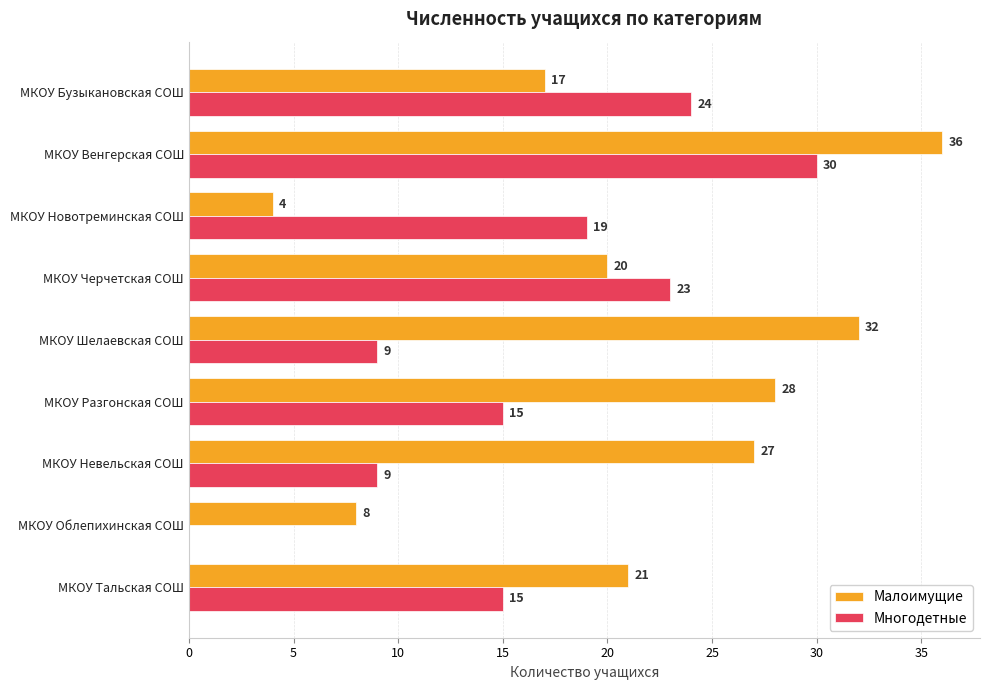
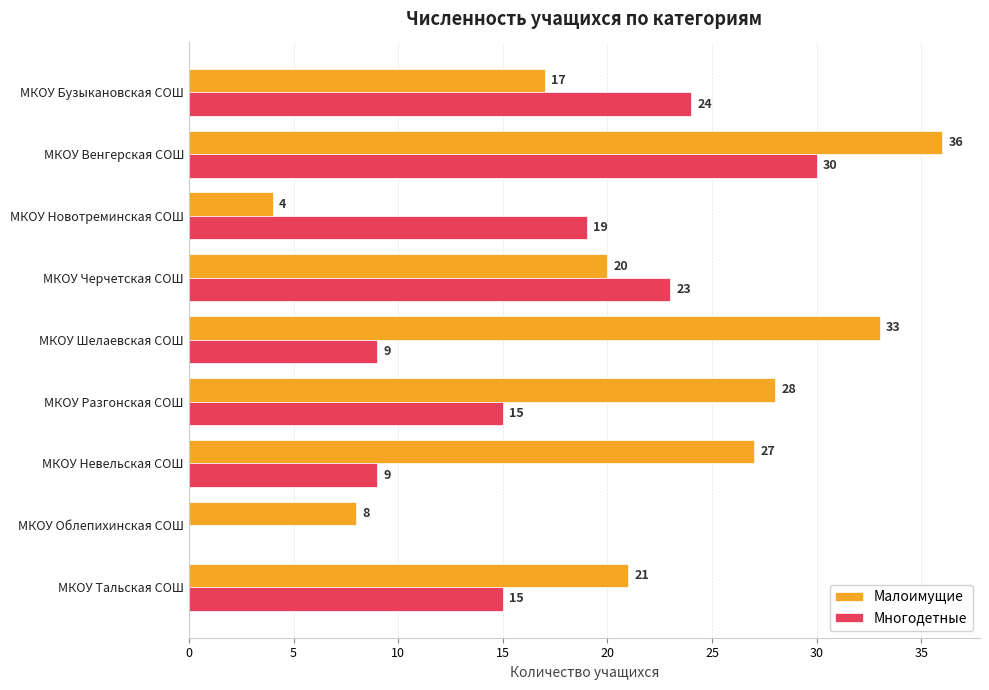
  {
    "Малоимущие": {
      "МКОУ Бузыкановская СОШ": 17,
      "МКОУ Венгерская СОШ": 36,
      "МКОУ Новотреминская СОШ": 4,
      "МКОУ Черчетская СОШ": 20,
-     "МКОУ Шелаевская СОШ": 32,
+     "МКОУ Шелаевская СОШ": 33,
      "МКОУ Разгонская СОШ": 28,
      "МКОУ Невельская СОШ": 27,
      "МКОУ Облепихинская СОШ": 8,
      "МКОУ Тальская СОШ": 21
    },
    "Многодетные": {
      "МКОУ Бузыкановская СОШ": 24,
      "МКОУ Венгерская СОШ": 30,
      "МКОУ Новотреминская СОШ": 19,
      "МКОУ Черчетская СОШ": 23,
      "МКОУ Шелаевская СОШ": 9,
      "МКОУ Разгонская СОШ": 15,
      "МКОУ Невельская СОШ": 9,
      "МКОУ Тальская СОШ": 15
    }
  }
